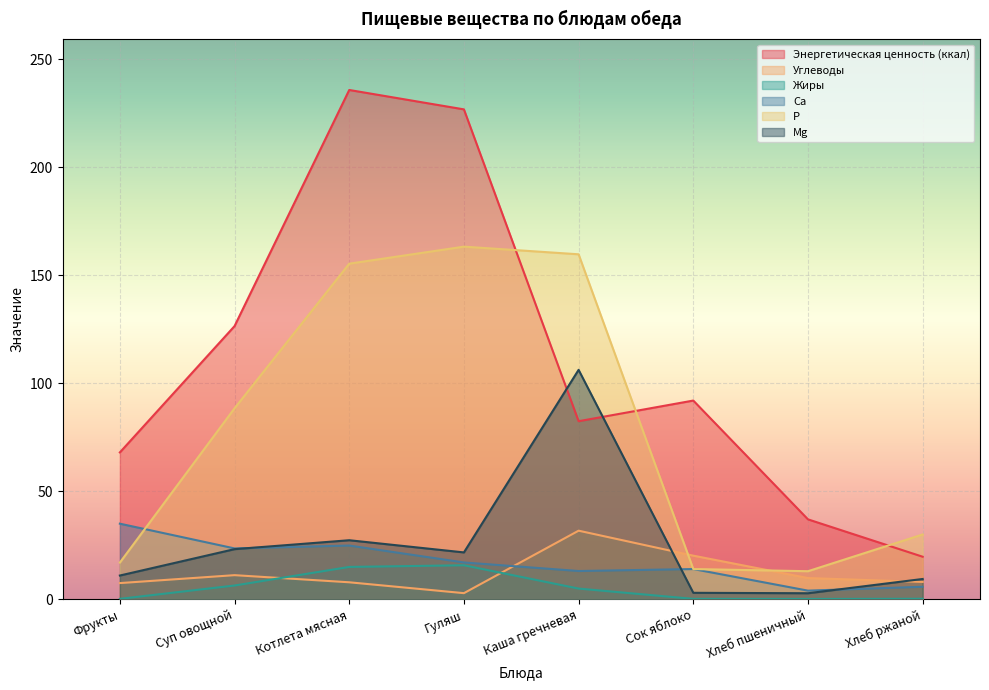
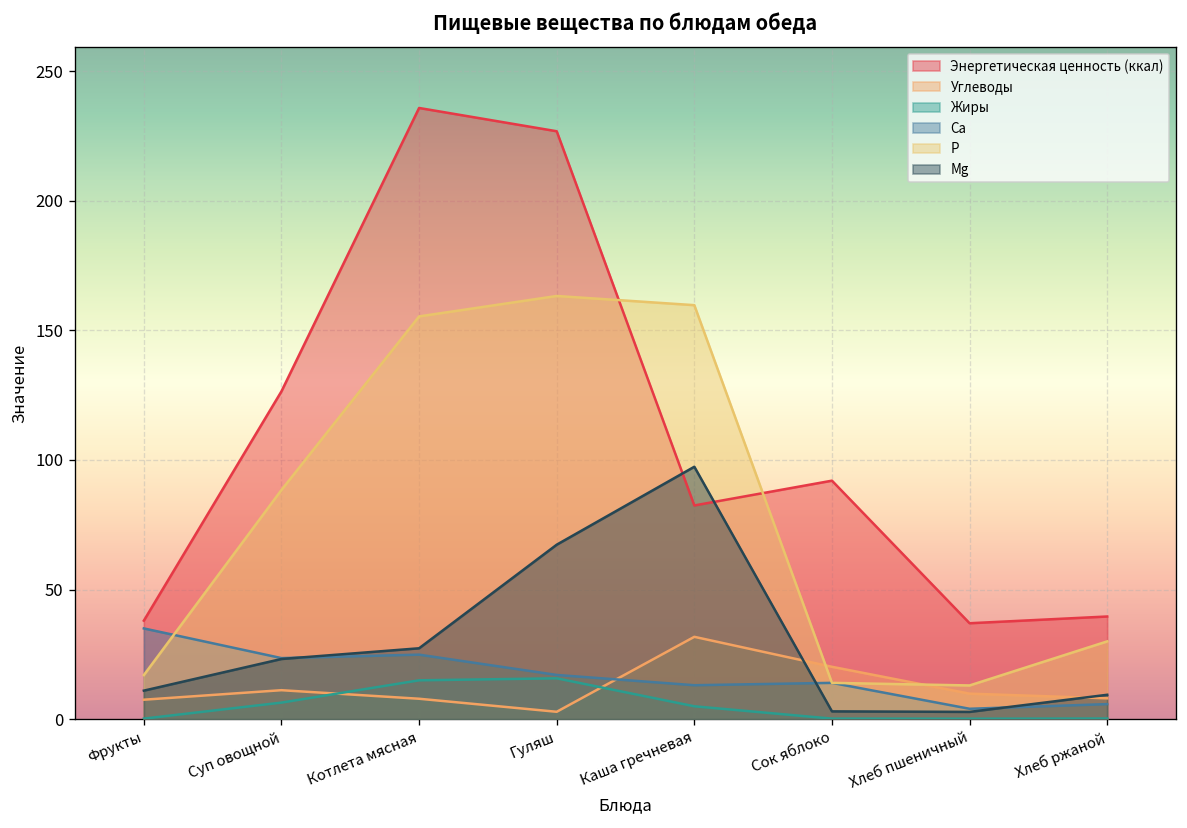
  {
    "Энергетическая ценность (ккал)": {
-     "Фрукты": 68,
+     "Фрукты": 38,
      "Суп овощной": 126,
      "Котлета мясная": 236,
      "Гуляш": 227,
      "Каша гречневая": 82,
      "Сок яблоко": 92,
      "Хлеб пшеничный": 37,
-     "Хлеб ржаной": 20
+     "Хлеб ржаной": 40
    },
    "Mg": {
      "Фрукты": 11,
      "Котлета мясная": 27,
-     "Гуляш": 22,
-     "Каша гречневая": 106,
+     "Гуляш": 67,
+     "Каша гречневая": 97,
      "Сок яблоко": 3,
      "Хлеб пшеничный": 3,
      "Хлеб ржаной": 9
    }
  }
